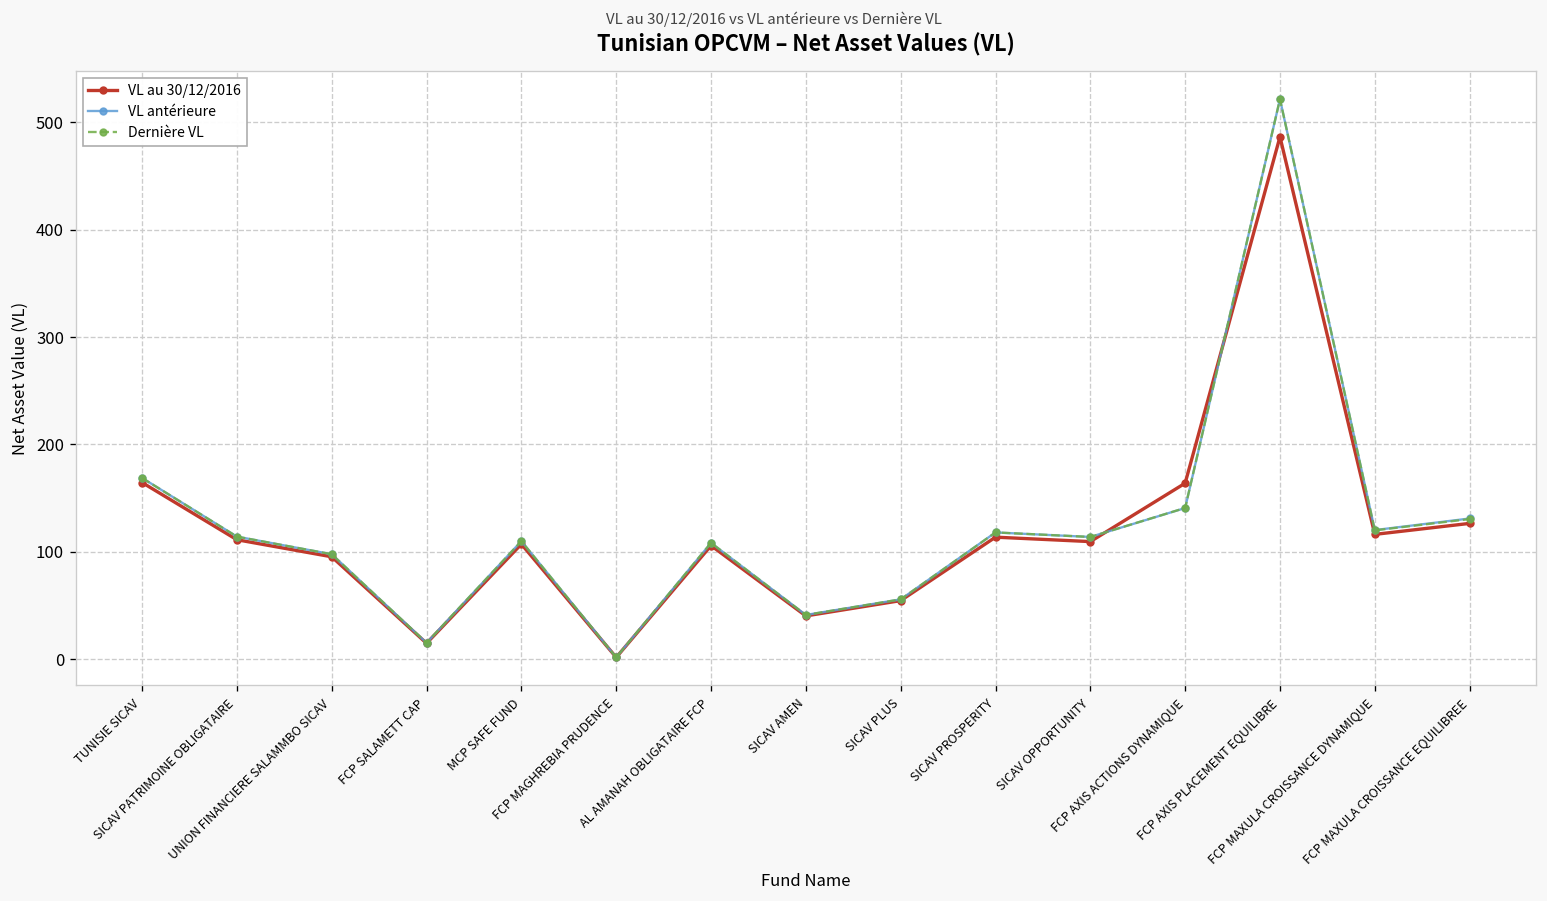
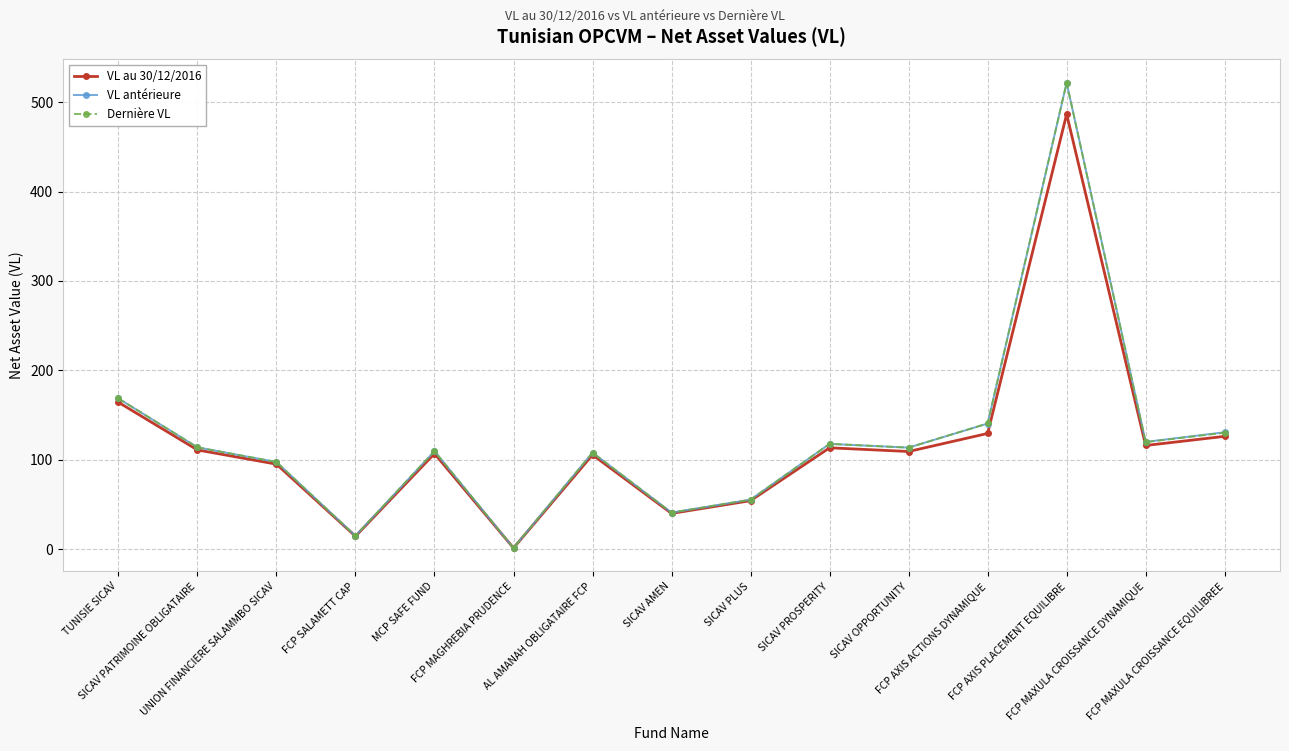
  {
    "VL au 30/12/2016": {
      "TUNISIE SICAV": 160,
      "SICAV PROSPERITY": 110,
      "SICAV OPPORTUNITY": 110,
-     "FCP AXIS ACTIONS DYNAMIQUE": 160,
+     "FCP AXIS ACTIONS DYNAMIQUE": 130,
      "FCP AXIS PLACEMENT EQUILIBRE": 490,
      "FCP MAXULA CROISSANCE DYNAMIQUE": 120,
      "FCP MAXULA CROISSANCE EQUILIBREE": 130
    }
  }
